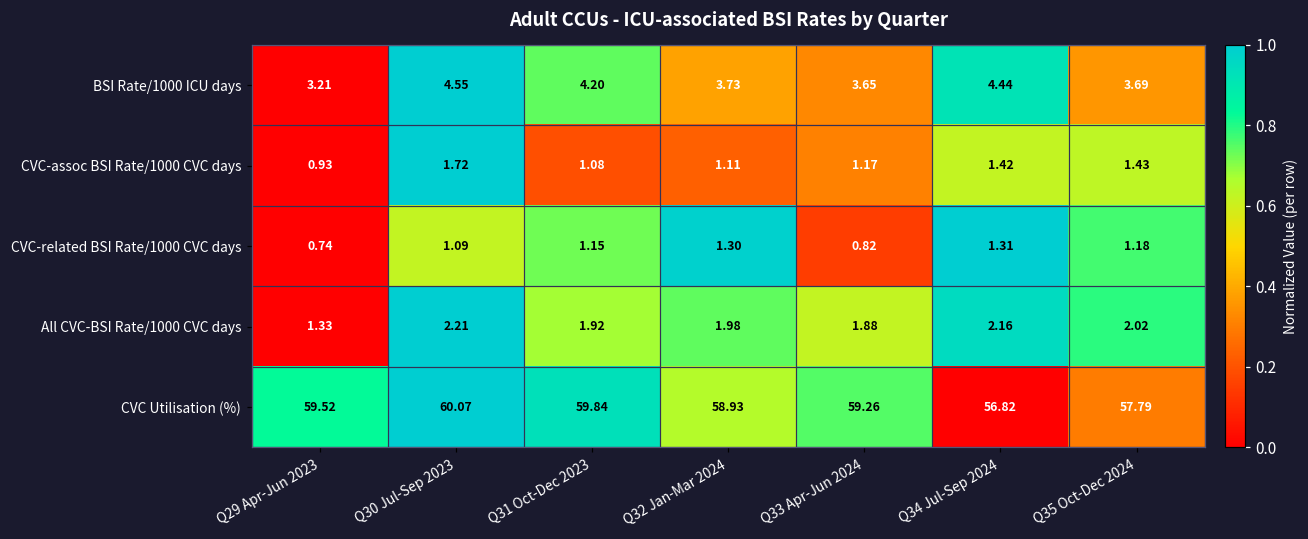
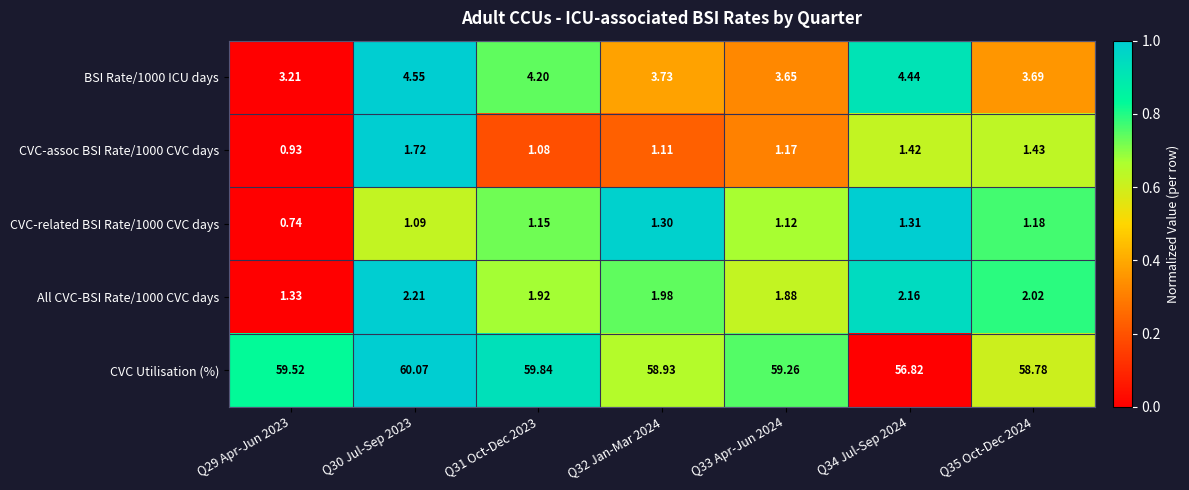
  {
    "BSI Rate/1000 ICU days": {
      "Q29 Apr-Jun 2023": 3.21,
      "Q30 Jul-Sep 2023": 4.55,
      "Q31 Oct-Dec 2023": 4.20,
      "Q32 Jan-Mar 2024": 3.73,
      "Q33 Apr-Jun 2024": 3.65,
      "Q34 Jul-Sep 2024": 4.44,
      "Q35 Oct-Dec 2024": 3.69
    },
    "CVC-assoc BSI Rate/1000 CVC days": {
      "Q29 Apr-Jun 2023": 0.93,
      "Q30 Jul-Sep 2023": 1.72,
      "Q31 Oct-Dec 2023": 1.08,
      "Q32 Jan-Mar 2024": 1.11,
      "Q33 Apr-Jun 2024": 1.17,
      "Q34 Jul-Sep 2024": 1.42,
      "Q35 Oct-Dec 2024": 1.43
    },
    "CVC-related BSI Rate/1000 CVC days": {
      "Q29 Apr-Jun 2023": 0.74,
      "Q30 Jul-Sep 2023": 1.09,
      "Q31 Oct-Dec 2023": 1.15,
      "Q32 Jan-Mar 2024": 1.30,
-     "Q33 Apr-Jun 2024": 0.82,
+     "Q33 Apr-Jun 2024": 1.12,
      "Q34 Jul-Sep 2024": 1.31,
      "Q35 Oct-Dec 2024": 1.18
    },
    "All CVC-BSI Rate/1000 CVC days": {
      "Q29 Apr-Jun 2023": 1.33,
      "Q30 Jul-Sep 2023": 2.21,
      "Q31 Oct-Dec 2023": 1.92,
      "Q32 Jan-Mar 2024": 1.98,
      "Q33 Apr-Jun 2024": 1.88,
      "Q34 Jul-Sep 2024": 2.16,
      "Q35 Oct-Dec 2024": 2.02
    },
    "CVC Utilisation (%)": {
      "Q29 Apr-Jun 2023": 59.52,
      "Q30 Jul-Sep 2023": 60.07,
      "Q31 Oct-Dec 2023": 59.84,
      "Q32 Jan-Mar 2024": 58.93,
      "Q33 Apr-Jun 2024": 59.26,
      "Q34 Jul-Sep 2024": 56.82,
-     "Q35 Oct-Dec 2024": 57.79
+     "Q35 Oct-Dec 2024": 58.78
    }
  }
